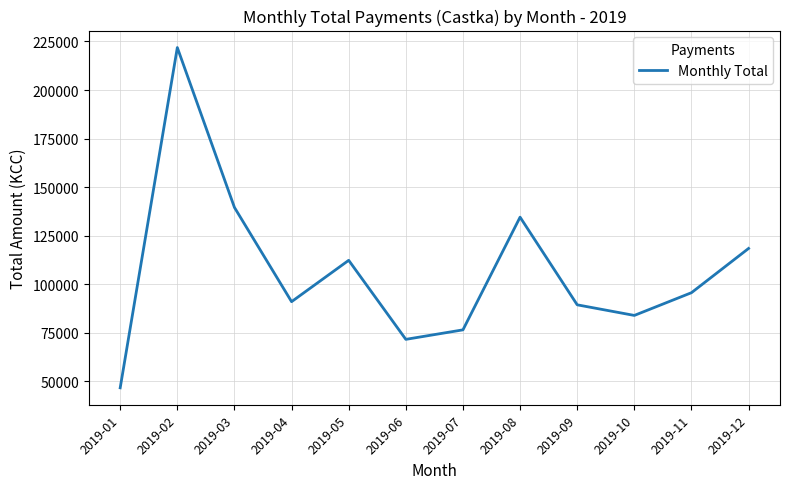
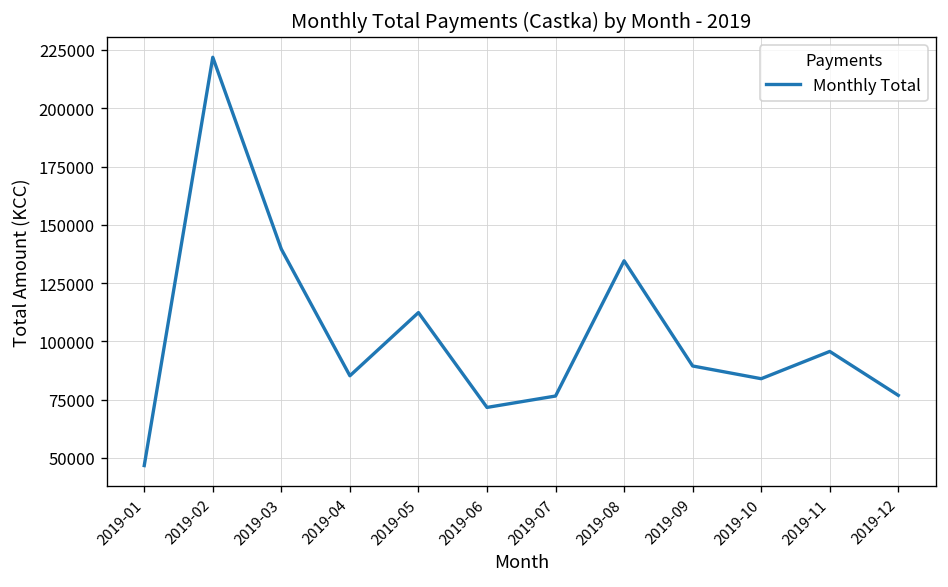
  {
    "2019-01": 47000,
    "2019-02": 222000,
    "2019-03": 140000,
-   "2019-04": 91000,
+   "2019-04": 85000,
    "2019-05": 112000,
    "2019-06": 72000,
    "2019-07": 77000,
    "2019-08": 135000,
    "2019-09": 89000,
    "2019-10": 84000,
    "2019-11": 96000,
-   "2019-12": 118000
+   "2019-12": 77000
  }
